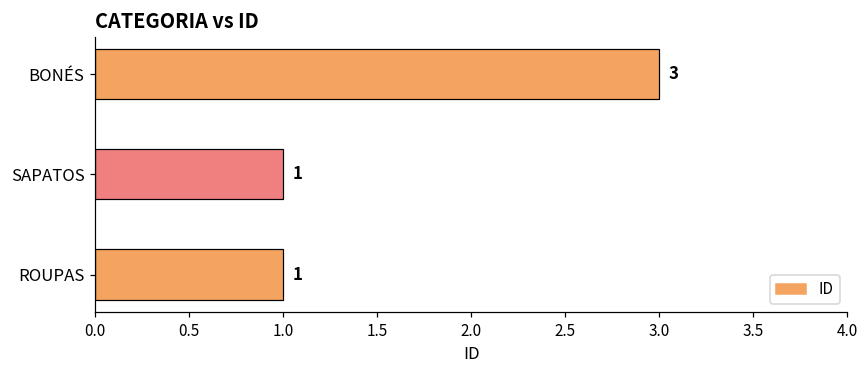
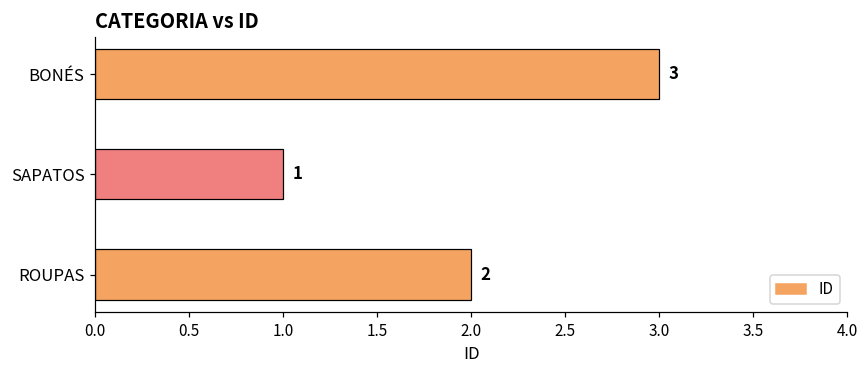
  {
    "BONÉS": 3,
    "SAPATOS": 1,
-   "ROUPAS": 1
+   "ROUPAS": 2
  }
